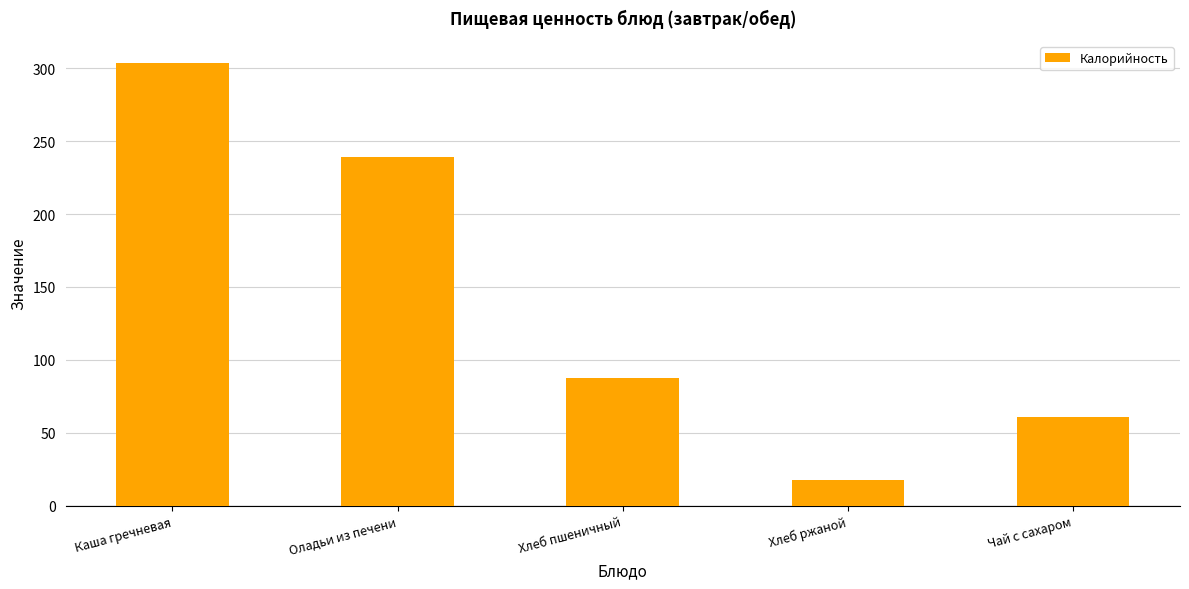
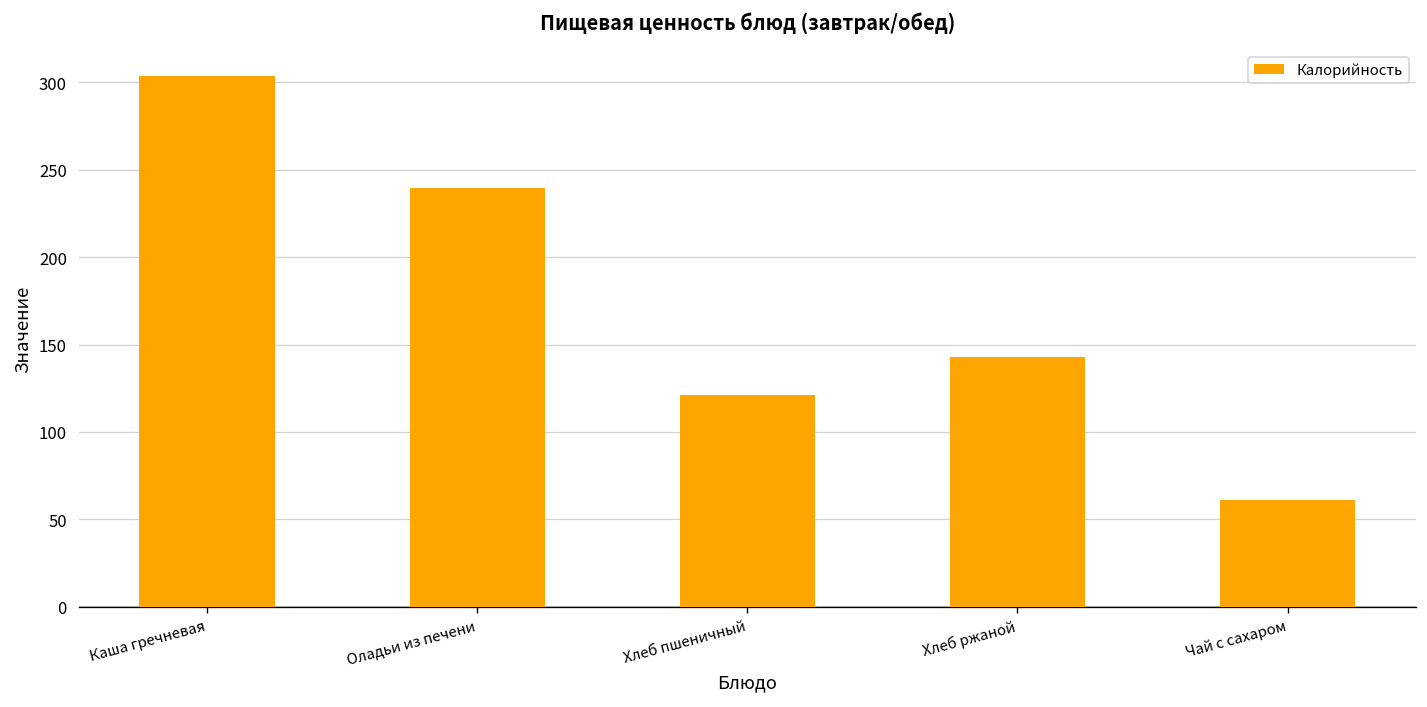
  {
    "Каша гречневая": 304,
    "Оладьи из печени": 239,
-   "Хлеб пшеничный": 87,
-   "Хлеб ржаной": 17,
+   "Хлеб пшеничный": 121,
+   "Хлеб ржаной": 143,
    "Чай с сахаром": 61
  }
